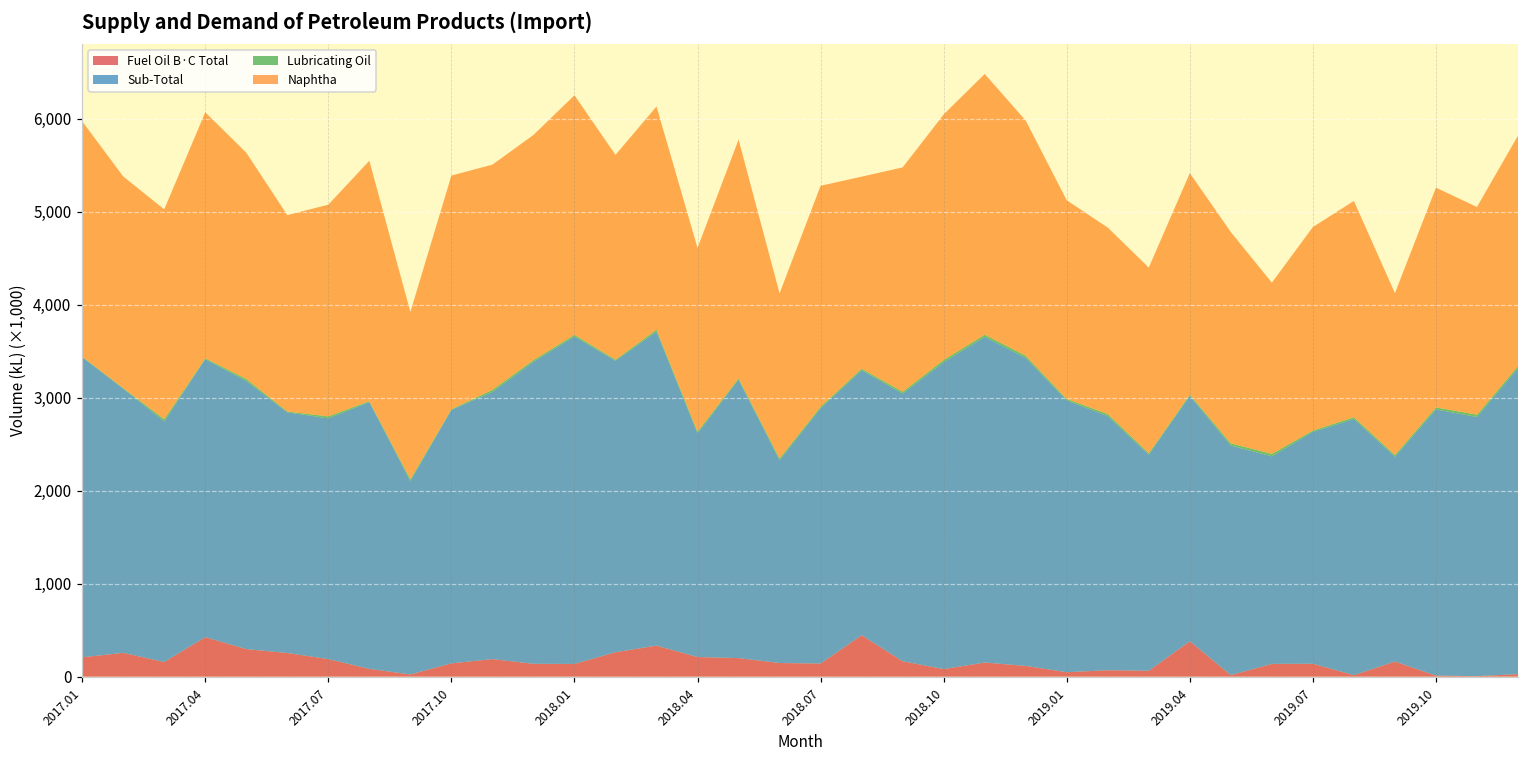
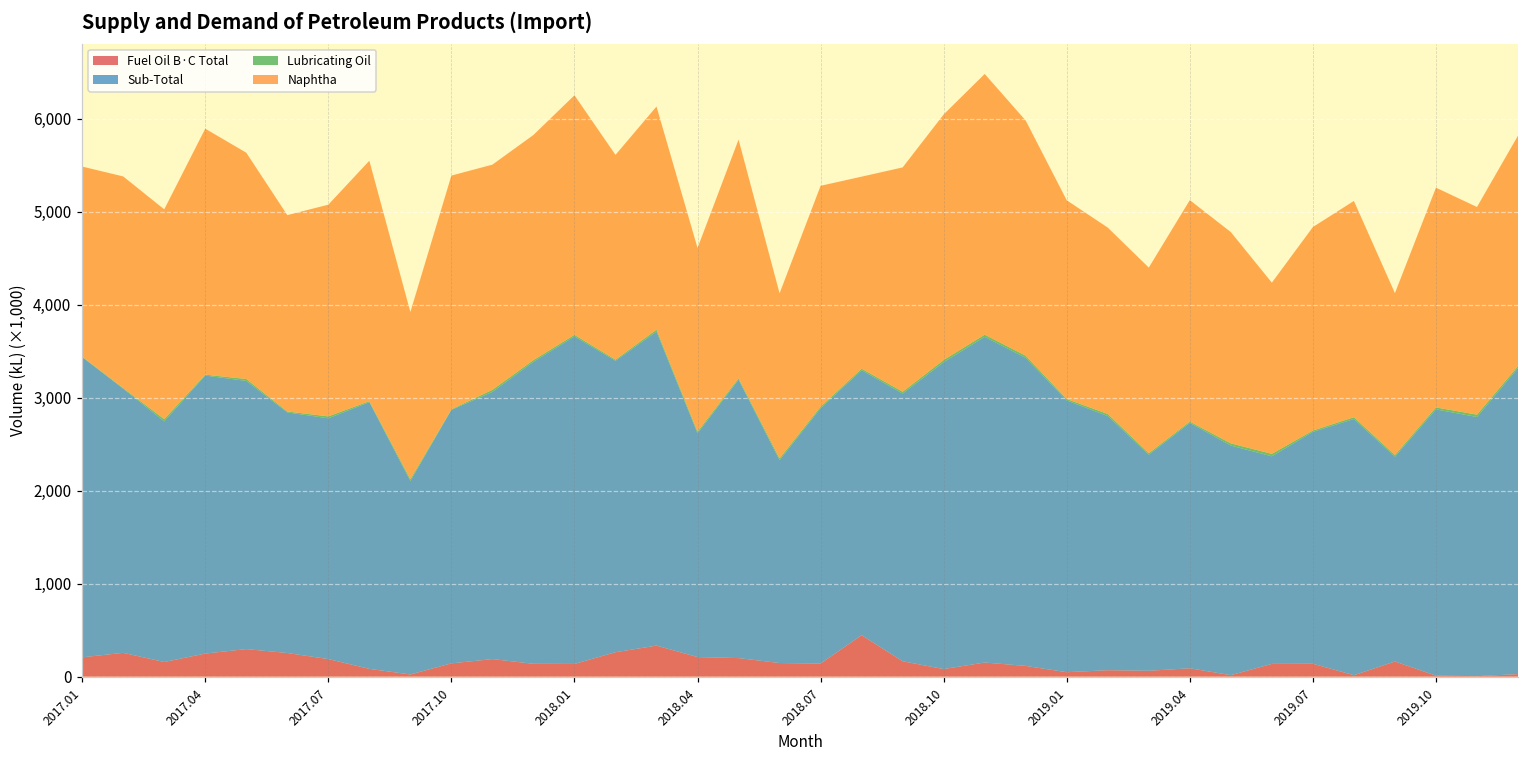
  {
    "Fuel Oil B·C Total": {
      "2017.01": "200",
-     "2017.04": "400",
+     "2017.04": "200",
      "2017.07": "200",
      "2017.10": "100",
      "2018.01": "100",
      "2018.04": "200",
      "2018.07": "100",
      "2018.10": "100",
      "2019.01": "0",
-     "2019.04": "400",
+     "2019.04": "100",
      "2019.07": "100"
    },
    "Naphtha": {
-     "2017.01": "2,500",
+     "2017.01": "2,000",
      "2017.04": "2,600",
      "2017.07": "2,300",
      "2017.10": "2,500",
      "2018.01": "2,600",
      "2018.04": "2,000",
      "2018.07": "2,400",
      "2018.10": "2,600",
      "2019.01": "2,100",
      "2019.04": "2,400",
      "2019.07": "2,200",
      "2019.10": "2,400"
    }
  }
